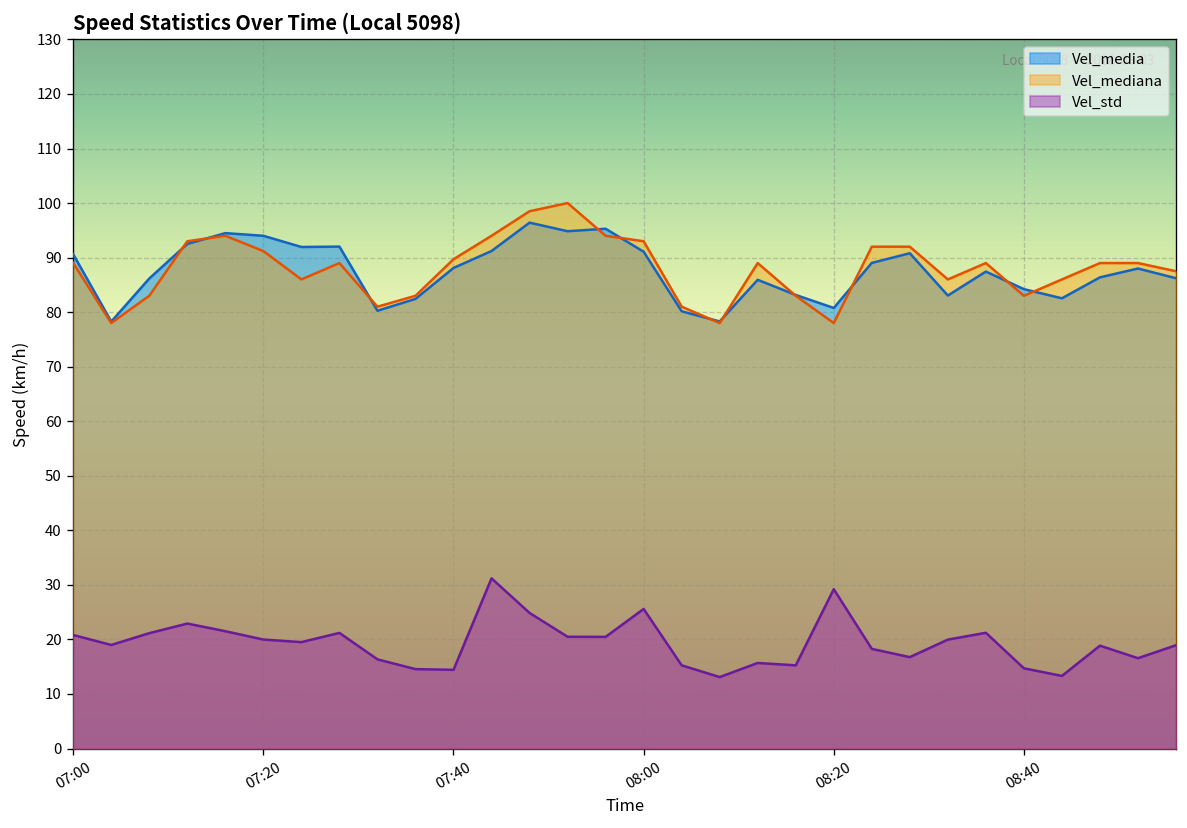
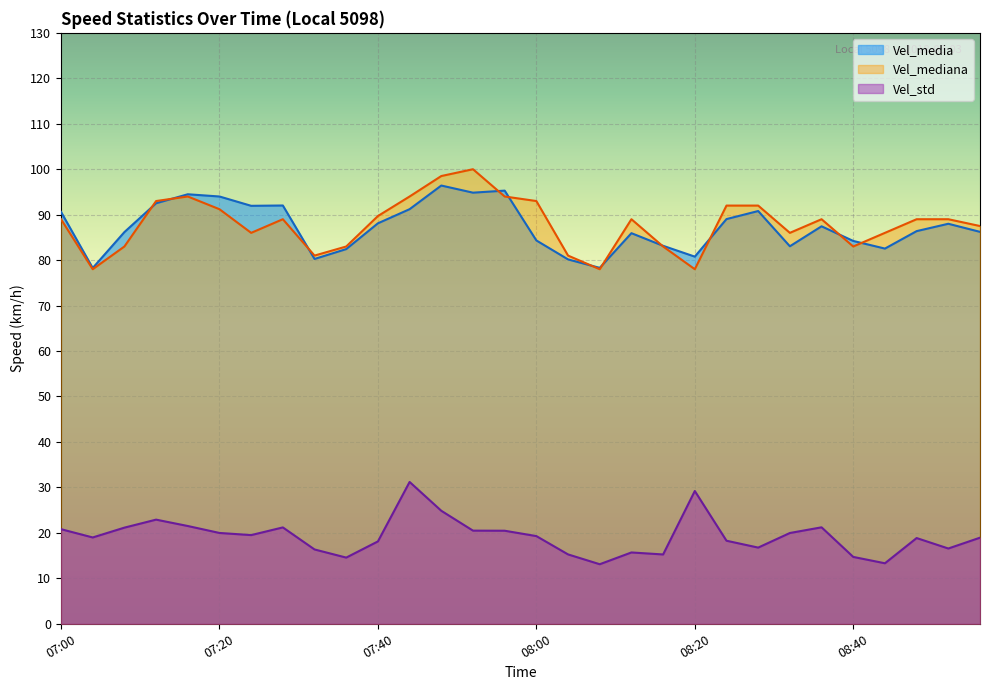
  {
    "Vel_media": {
      "07:00": 91,
      "07:20": 94,
      "07:40": 88,
-     "08:00": 91,
+     "08:00": 84,
      "08:20": 81,
      "08:40": 84
    },
    "Vel_mediana": {
      "07:00": 89,
      "07:20": 91,
      "07:40": 90,
      "08:00": 93,
      "08:20": 78,
      "08:40": 83
    },
    "Vel_std": {
      "07:00": 21,
      "07:20": 20,
-     "07:40": 14,
-     "08:00": 26,
+     "07:40": 18,
+     "08:00": 19,
      "08:20": 29,
      "08:40": 15
    }
  }
